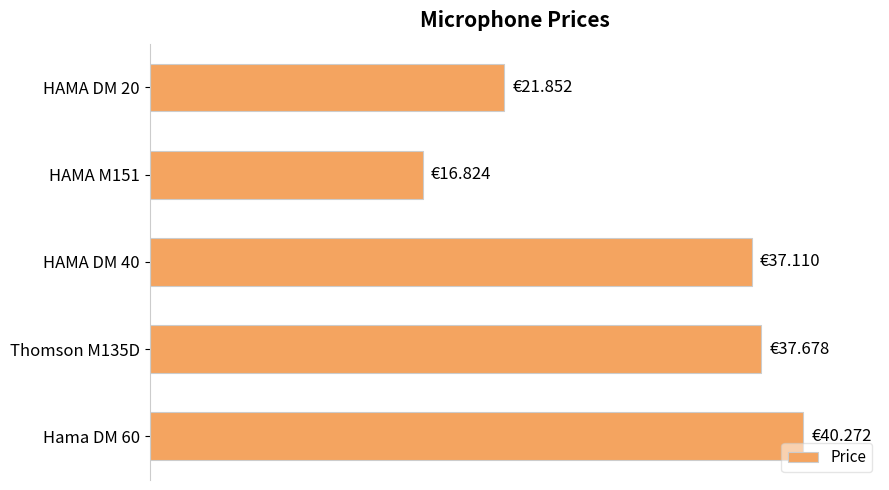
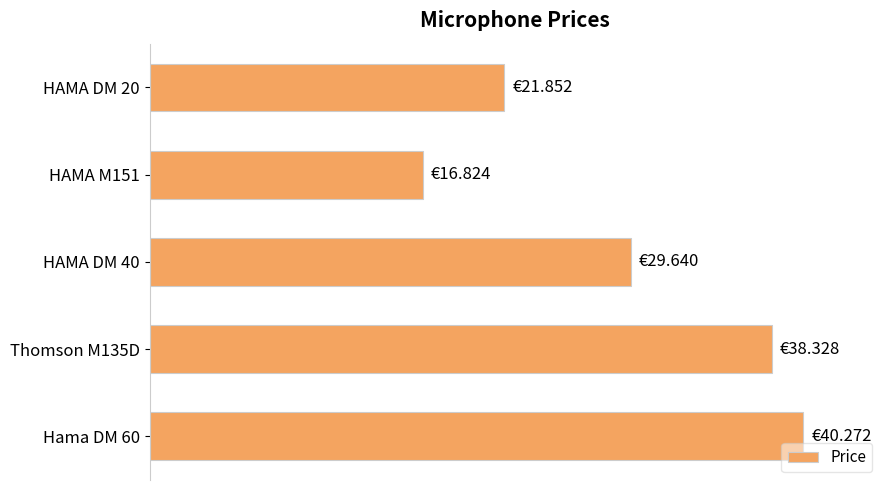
  {
    "HAMA DM 20": "€21.852",
    "HAMA M151": "€16.824",
-   "HAMA DM 40": "€37.110",
-   "Thomson M135D": "€37.678"
+   "HAMA DM 40": "€29.640",
+   "Thomson M135D": "€38.328"
  }
